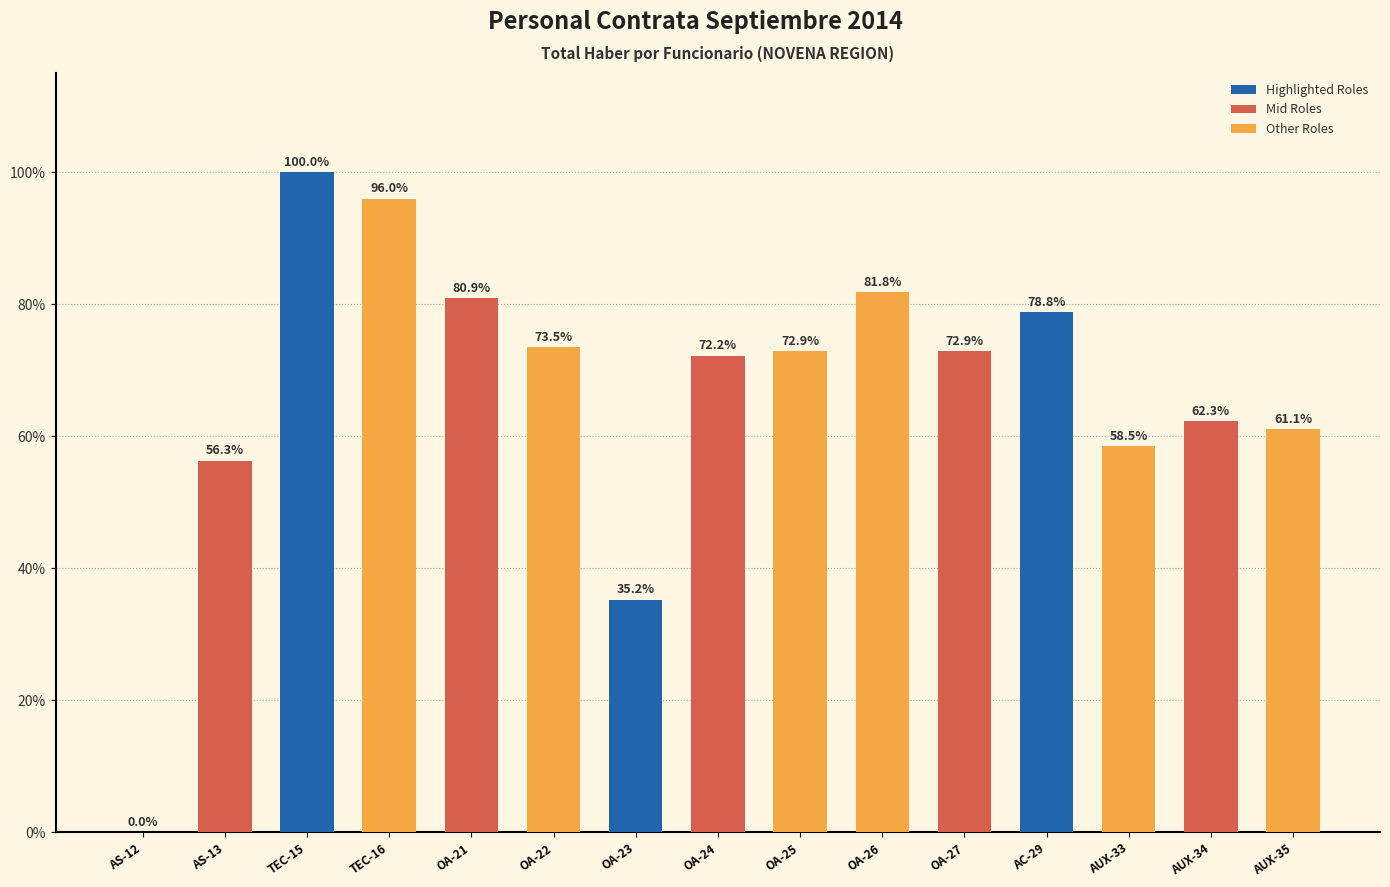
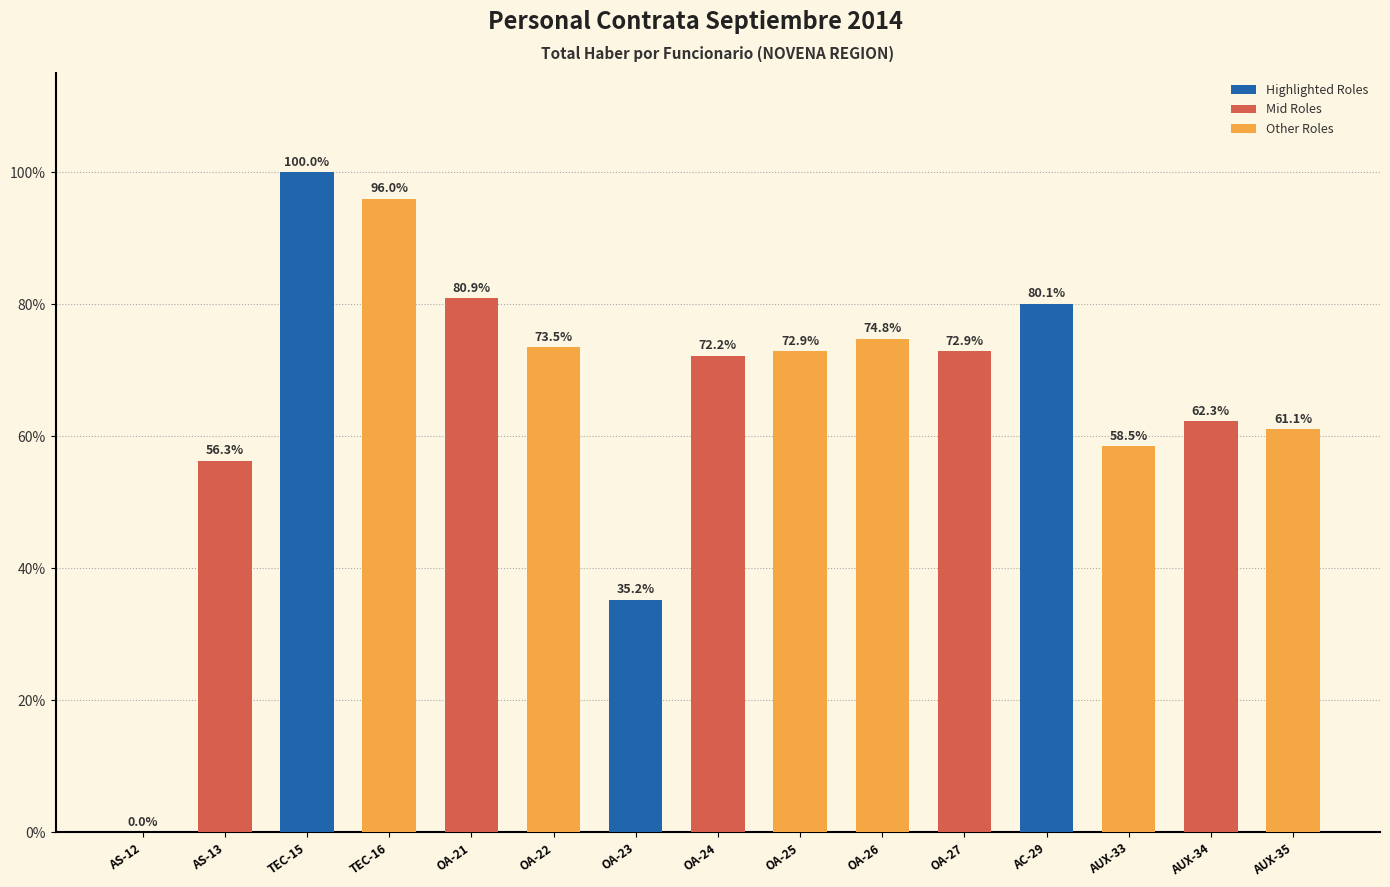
  {
    "AS-12": "0.0%",
    "AS-13": "56.3%",
    "TEC-15": "100.0%",
    "TEC-16": "96.0%",
    "OA-21": "80.9%",
    "OA-22": "73.5%",
    "OA-23": "35.2%",
    "OA-24": "72.2%",
    "OA-25": "72.9%",
-   "OA-26": "81.8%",
+   "OA-26": "74.8%",
    "OA-27": "72.9%",
-   "AC-29": "78.8%",
+   "AC-29": "80.1%",
    "AUX-33": "58.5%",
    "AUX-34": "62.3%",
    "AUX-35": "61.1%"
  }
